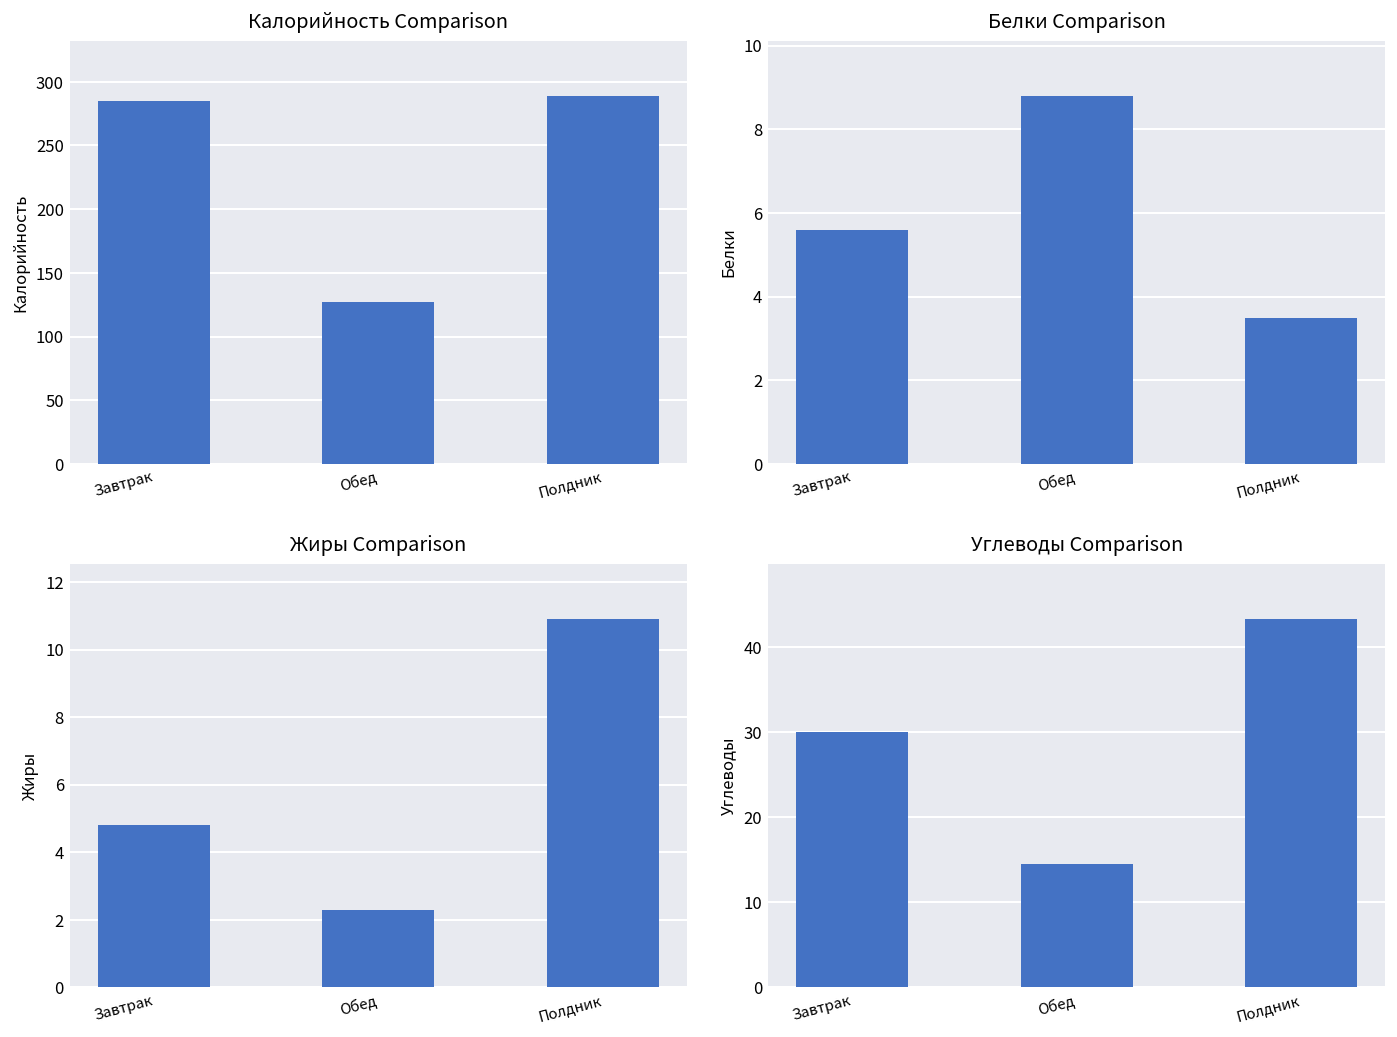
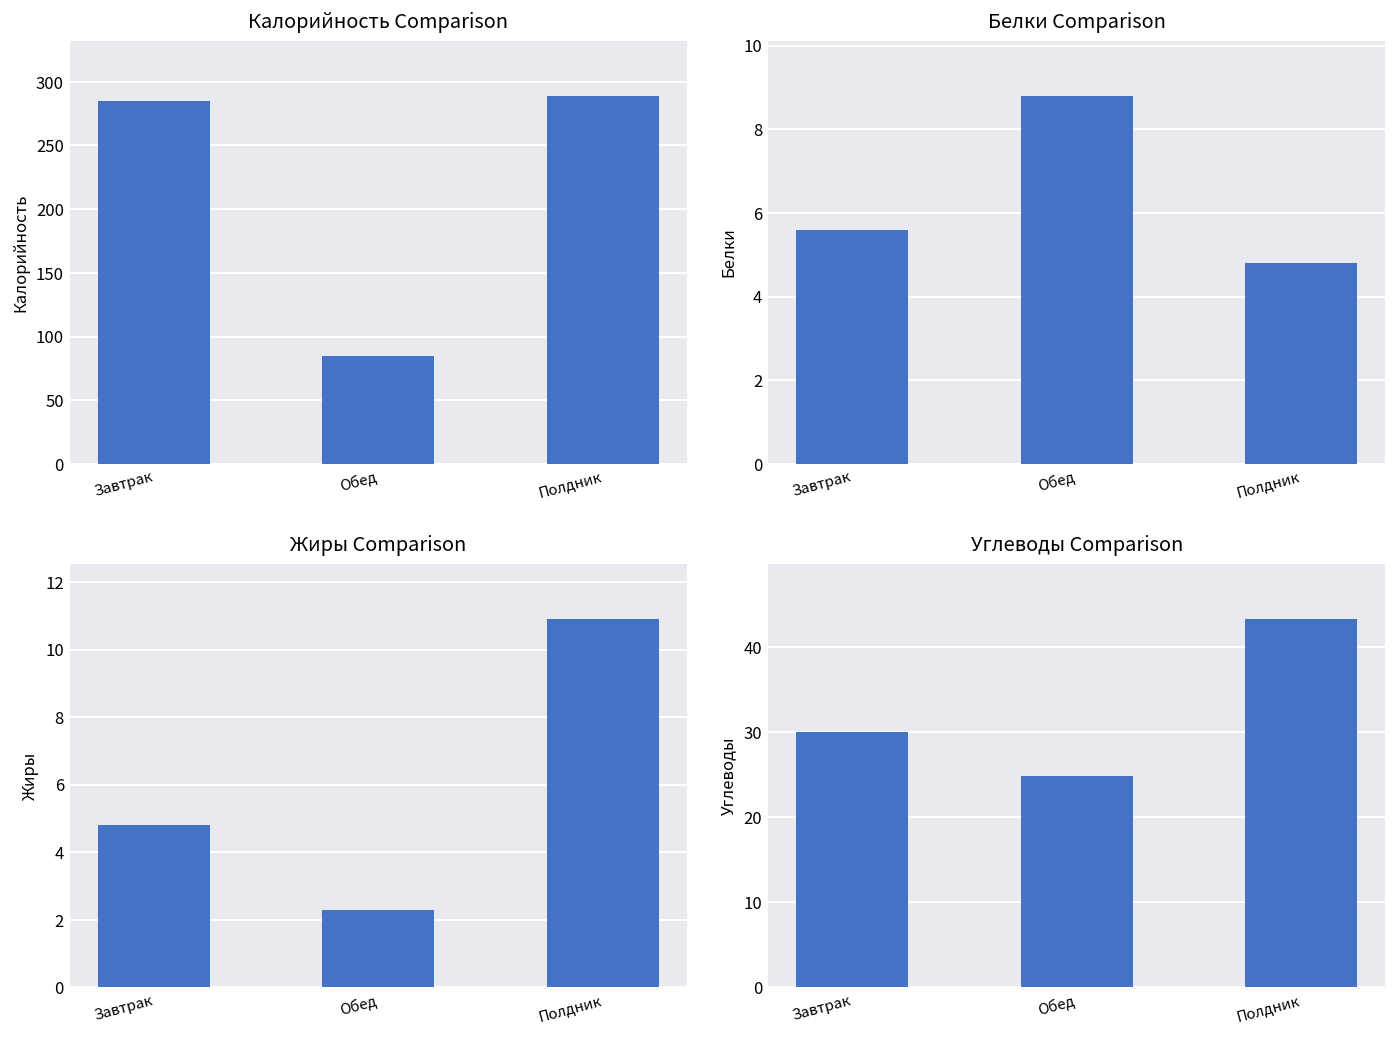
  {
    "Калорийность Comparison": {
      "Завтрак": 285,
-     "Обед": 127,
+     "Обед": 85,
      "Полдник": 289
    },
    "Белки Comparison": {
      "Завтрак": 5.6,
      "Обед": 8.8,
-     "Полдник": 3.5
+     "Полдник": 4.8
    },
    "Жиры Comparison": {
      "Завтрак": 4.8,
      "Обед": 2.3,
      "Полдник": 10.9
    },
    "Углеводы Comparison": {
      "Завтрак": 30,
-     "Обед": 15,
+     "Обед": 25,
      "Полдник": 43
    }
  }
